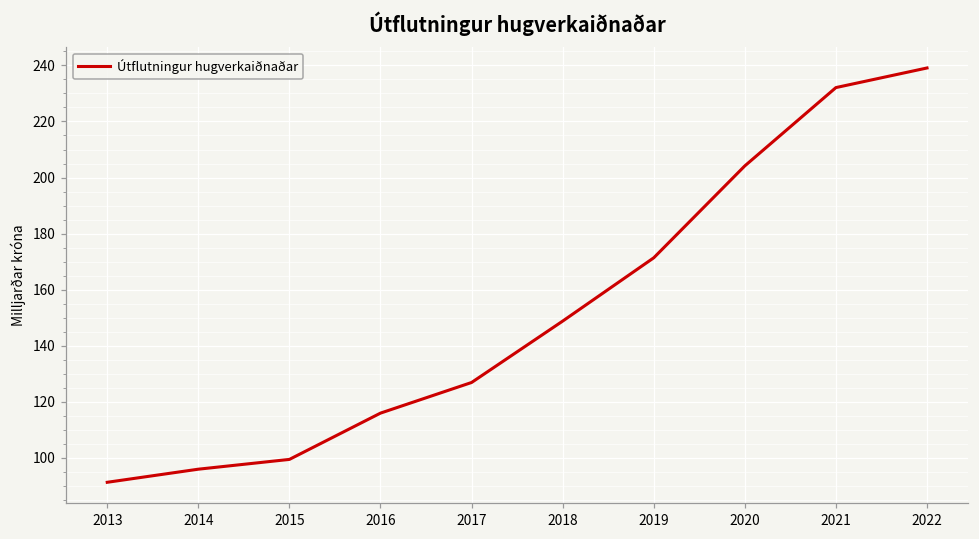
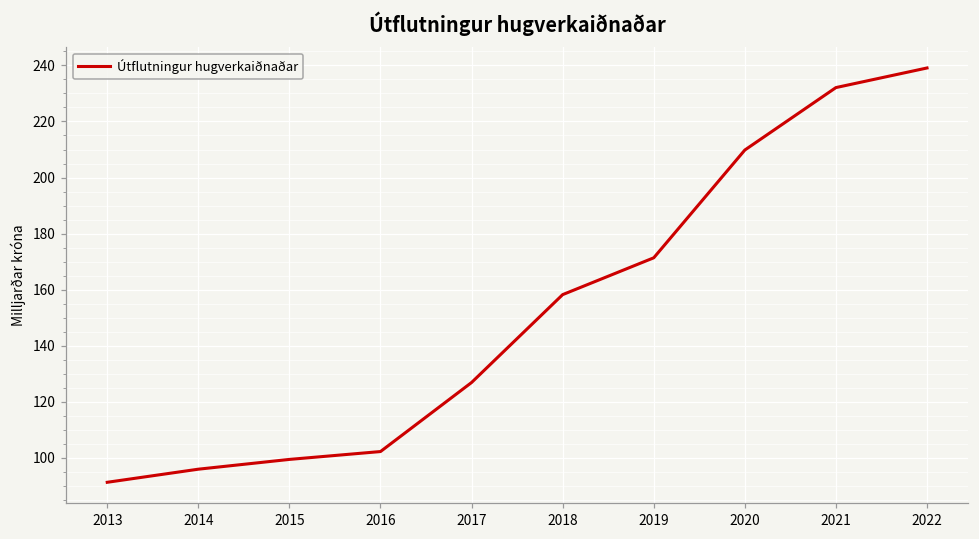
  {
    "2013": 91,
    "2014": 96,
    "2015": 99,
-   "2016": 116,
+   "2016": 102,
    "2017": 127,
-   "2018": 149,
+   "2018": 158,
    "2019": 171,
-   "2020": 204,
+   "2020": 210,
    "2021": 232,
    "2022": 239
  }
